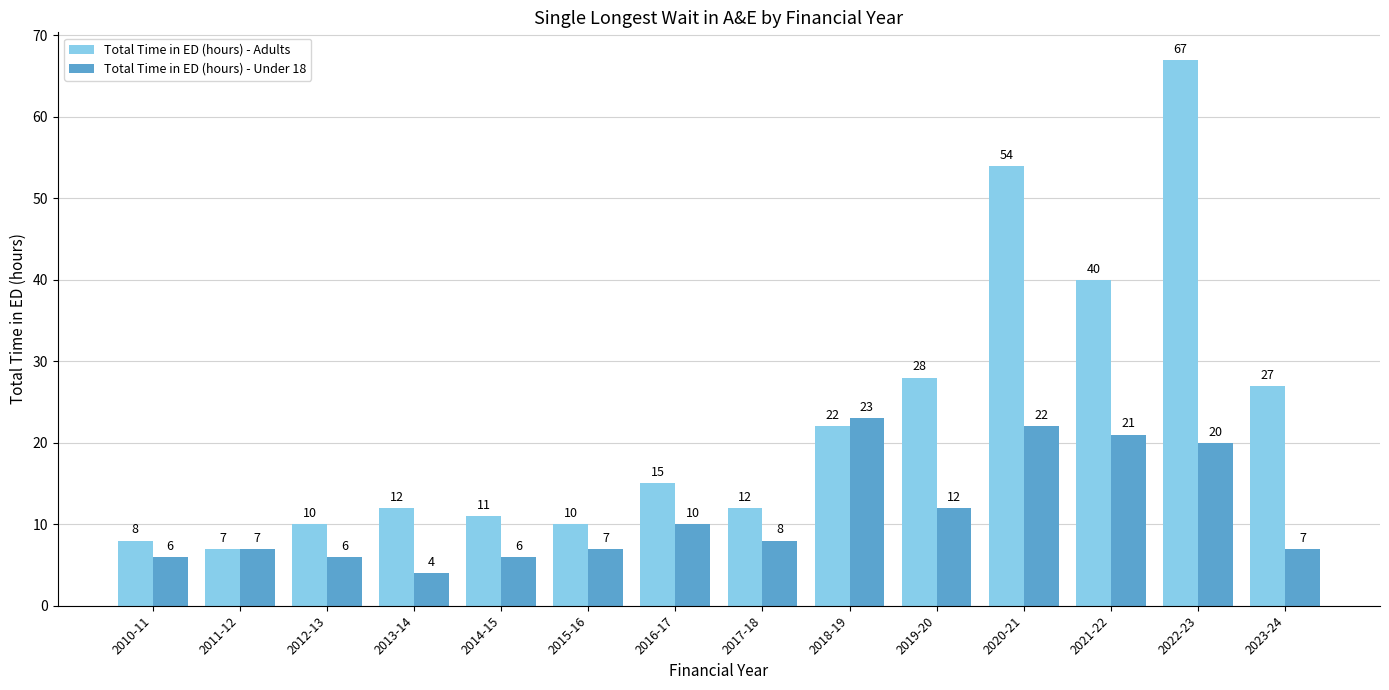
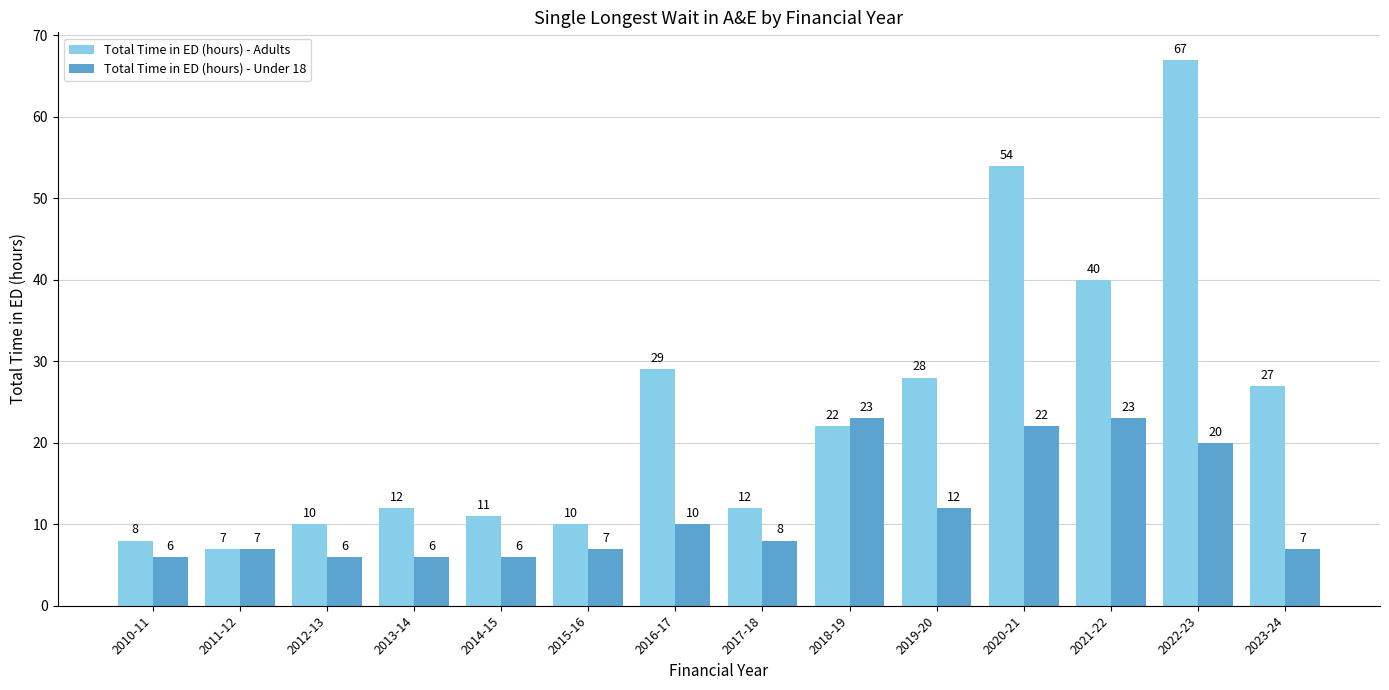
  {
    "Total Time in ED (hours) - Adults": {
      "2010-11": 8,
      "2011-12": 7,
      "2012-13": 10,
      "2013-14": 12,
      "2014-15": 11,
      "2015-16": 10,
-     "2016-17": 15,
+     "2016-17": 29,
      "2017-18": 12,
      "2018-19": 22,
      "2019-20": 28,
      "2020-21": 54,
      "2021-22": 40,
      "2022-23": 67,
      "2023-24": 27
    },
    "Total Time in ED (hours) - Under 18": {
      "2010-11": 6,
      "2011-12": 7,
      "2012-13": 6,
-     "2013-14": 4,
+     "2013-14": 6,
      "2014-15": 6,
      "2015-16": 7,
      "2016-17": 10,
      "2017-18": 8,
      "2018-19": 23,
      "2019-20": 12,
      "2020-21": 22,
-     "2021-22": 21,
+     "2021-22": 23,
      "2022-23": 20,
      "2023-24": 7
    }
  }
